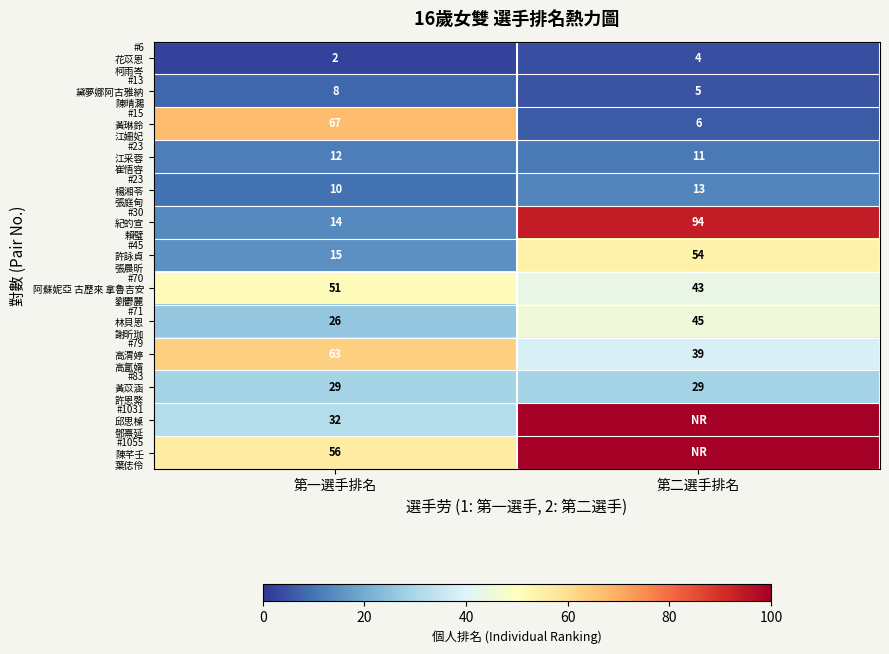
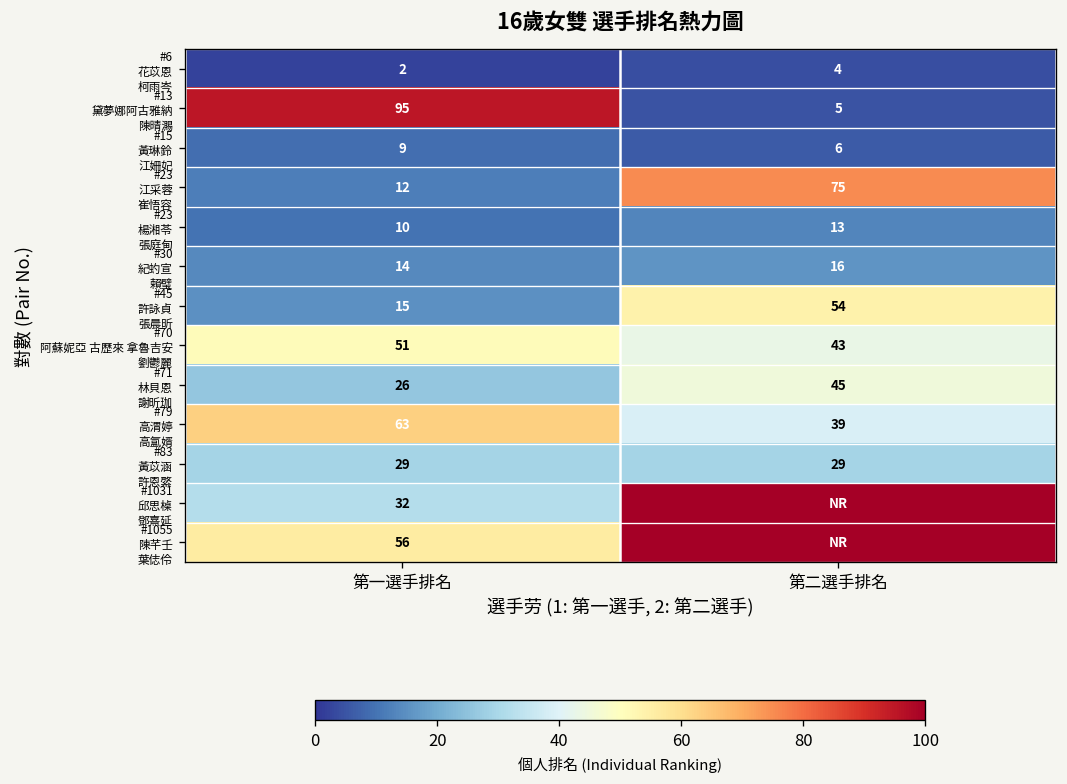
  {
    "#6 花苡恩 柯雨岑": {
      "第一選手排名": 2,
      "第二選手排名": 4
    },
    "#13 黛夢娜阿古雅納 陳晴瀃": {
-     "第一選手排名": 8,
+     "第一選手排名": 95,
      "第二選手排名": 5
    },
    "#15 黃琳鈴 江姍妃": {
-     "第一選手排名": 67,
+     "第一選手排名": 9,
      "第二選手排名": 6
    },
    "#23 江采蓉 崔悟容": {
      "第一選手排名": 12,
-     "第二選手排名": 11
+     "第二選手排名": 75
    },
    "#23 楊湘苓 張庭甸": {
      "第一選手排名": 10,
      "第二選手排名": 13
    },
    "#30 紀虳宣 賴璧": {
      "第一選手排名": 14,
-     "第二選手排名": 94
+     "第二選手排名": 16
    },
    "#45 許詠貞 張晨昕": {
      "第一選手排名": 15,
      "第二選手排名": 54
    },
    "#70 阿蘇妮亞 古歷來 拿魯吉安 劉鬱麗": {
      "第一選手排名": 51,
      "第二選手排名": 43
    },
    "#71 林貝恩 謝昕珈": {
      "第一選手排名": 26,
      "第二選手排名": 45
    },
    "#79 高渭婷 高氲婿": {
      "第一選手排名": 63,
      "第二選手排名": 39
    },
    "#83 黃苡涵 許恩綮": {
      "第一選手排名": 29,
      "第二選手排名": 29
    },
    "#1031 邱思槕 鄧熹延": {
      "第一選手排名": 32
    },
    "#1055 陳芊壬 葉俧伶": {
      "第一選手排名": 56
    }
  }
